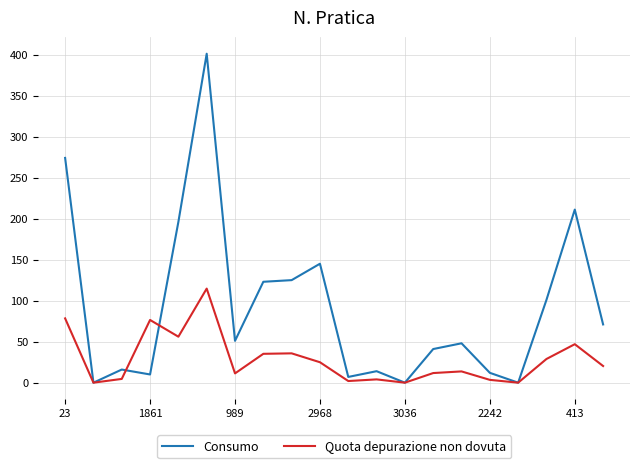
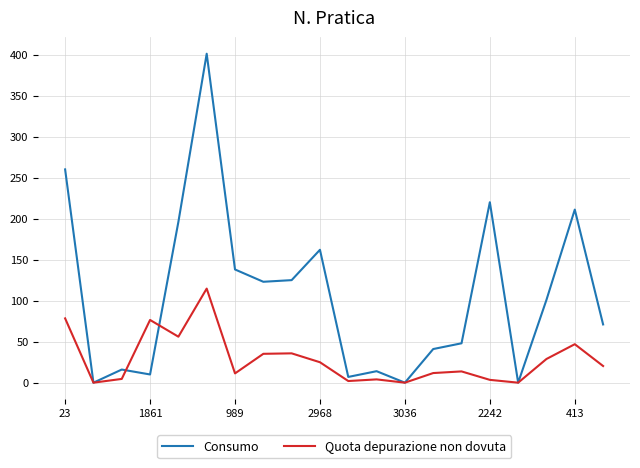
  {
    "Consumo": {
-     "23": 270,
+     "23": 260,
      "1861": 10,
-     "989": 50,
-     "2968": 150,
-     "2242": 10,
+     "989": 140,
+     "2968": 160,
+     "2242": 220,
      "413": 210
    },
    "Quota depurazione non dovuta": {
      "23": 80,
      "1861": 80,
      "989": 10,
      "2968": 20,
      "2242": 0,
      "413": 50
    }
  }
